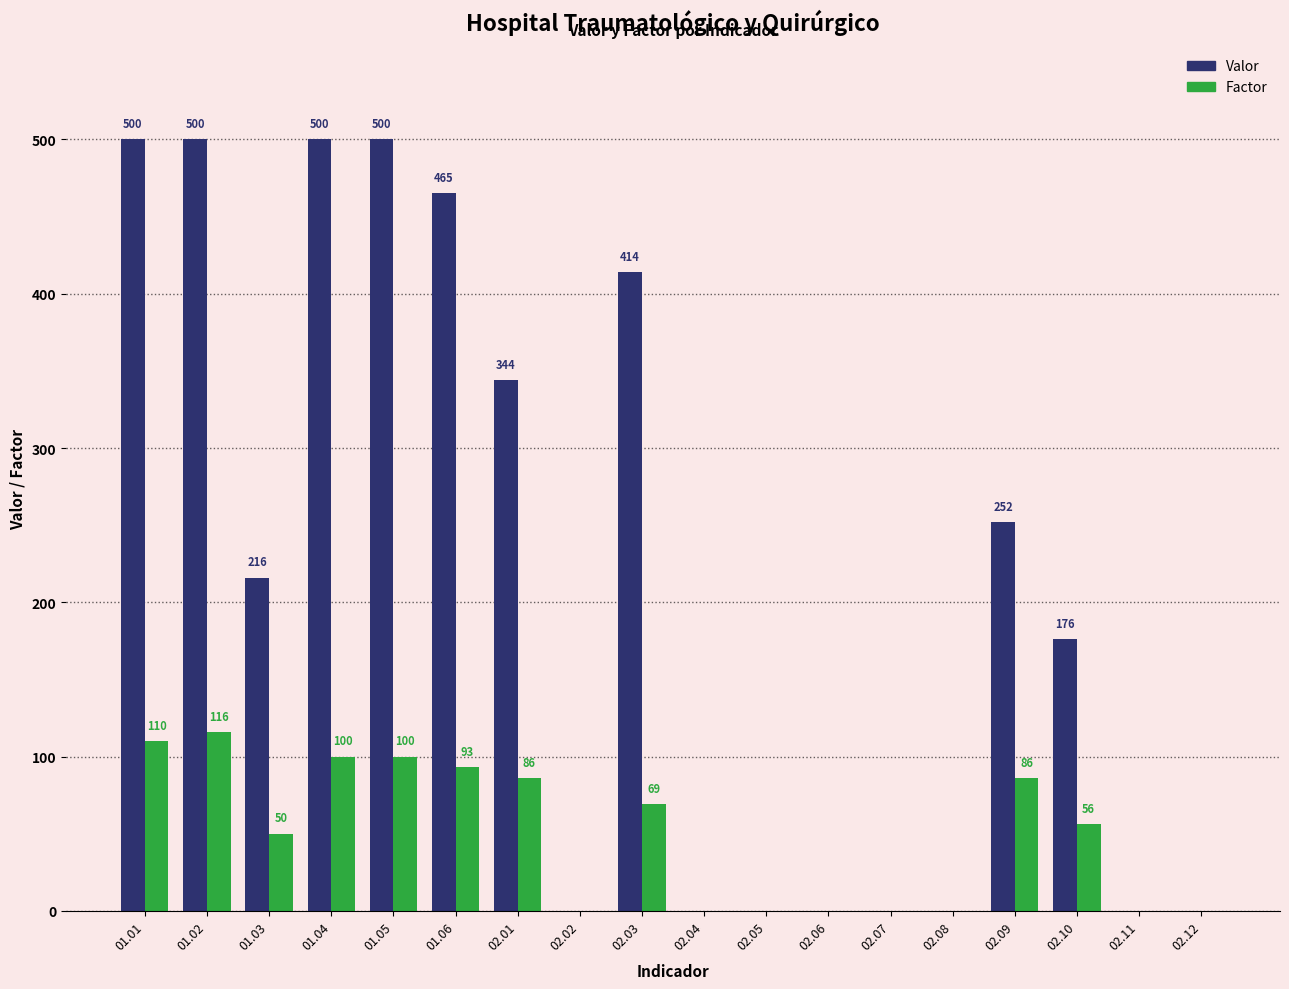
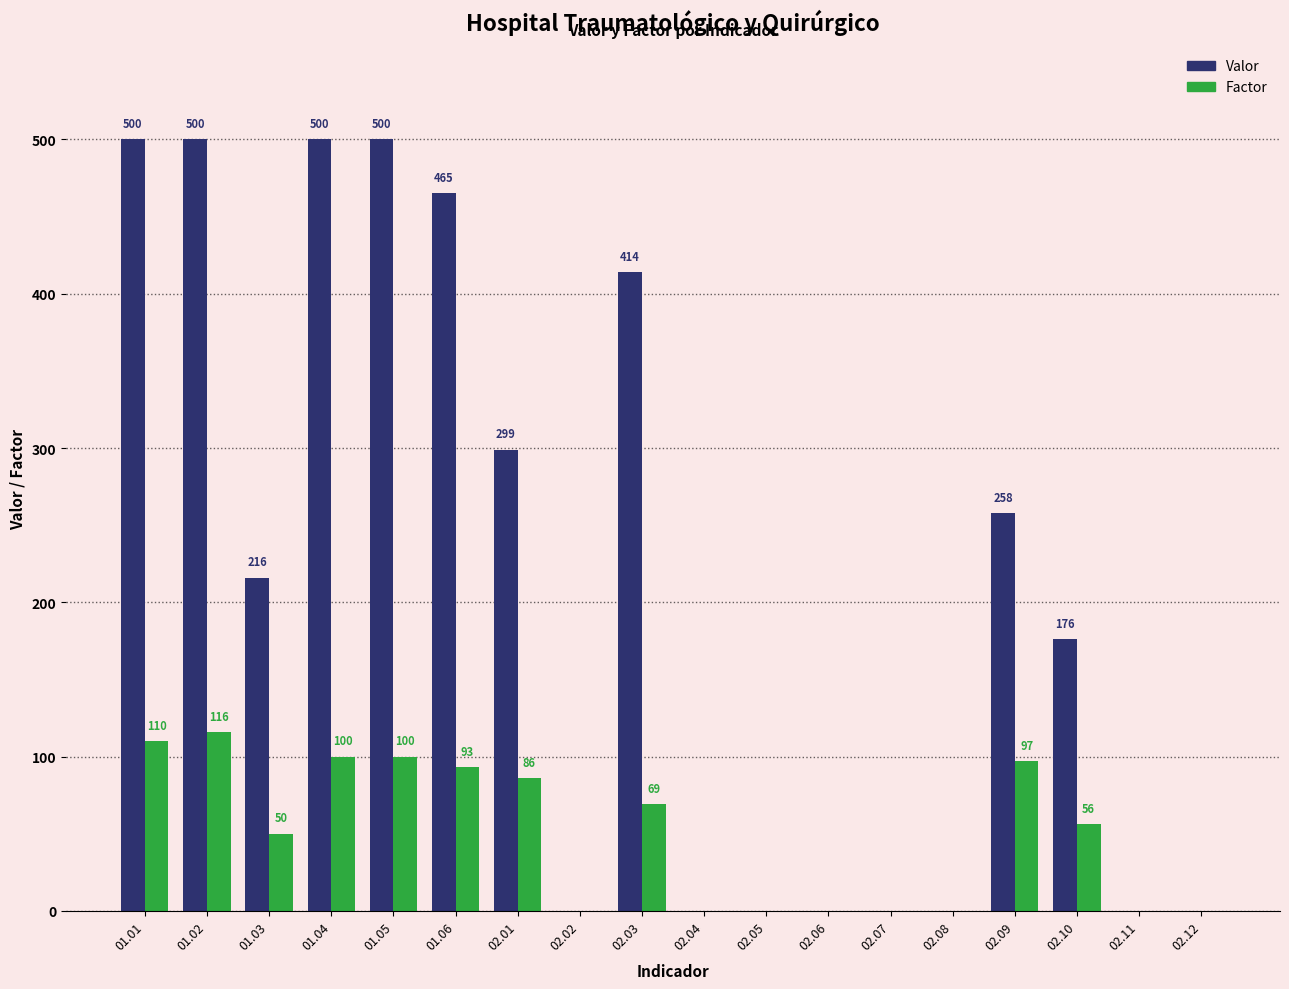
  {
    "Valor": {
      "01.01": 500,
      "01.02": 500,
      "01.03": 216,
      "01.04": 500,
      "01.05": 500,
      "01.06": 465,
-     "02.01": 344,
+     "02.01": 299,
      "02.03": 414,
-     "02.09": 252,
+     "02.09": 258,
      "02.10": 176
    },
    "Factor": {
      "01.01": 110,
      "01.02": 116,
      "01.03": 50,
      "01.04": 100,
      "01.05": 100,
      "01.06": 93,
      "02.01": 86,
      "02.03": 69,
-     "02.09": 86,
+     "02.09": 97,
      "02.10": 56
    }
  }
